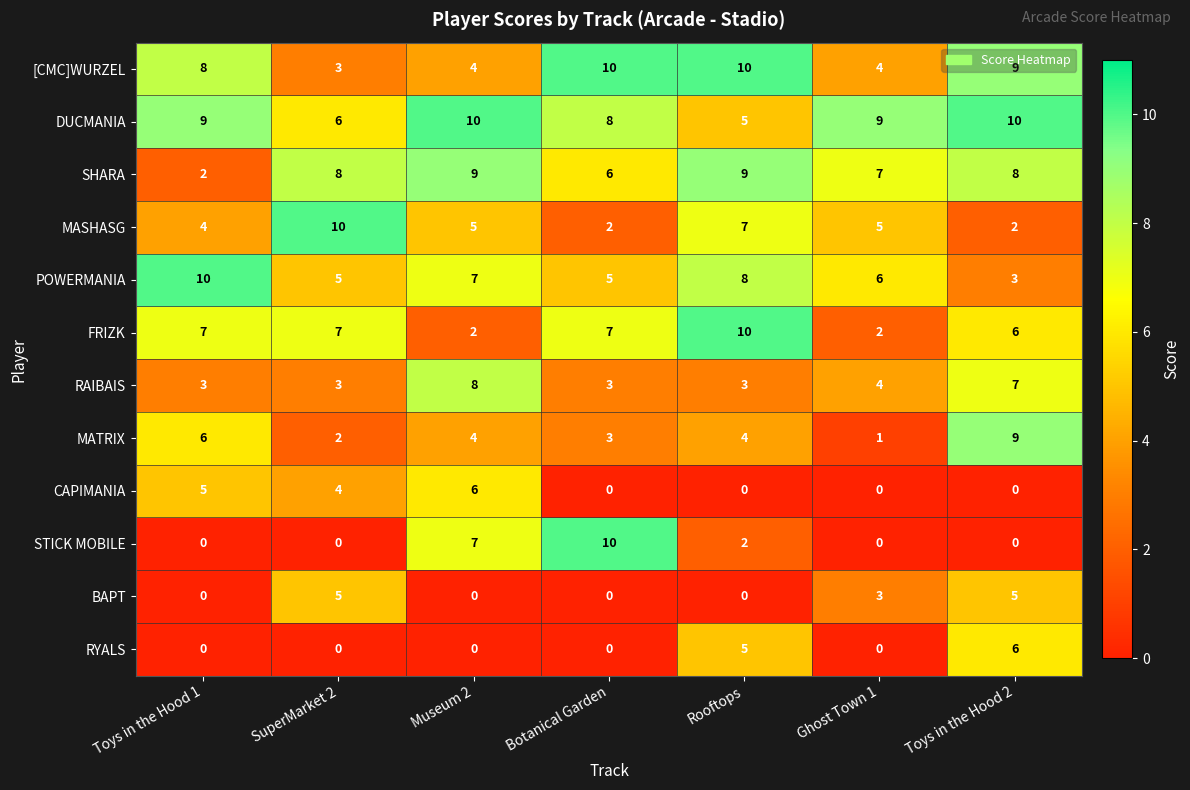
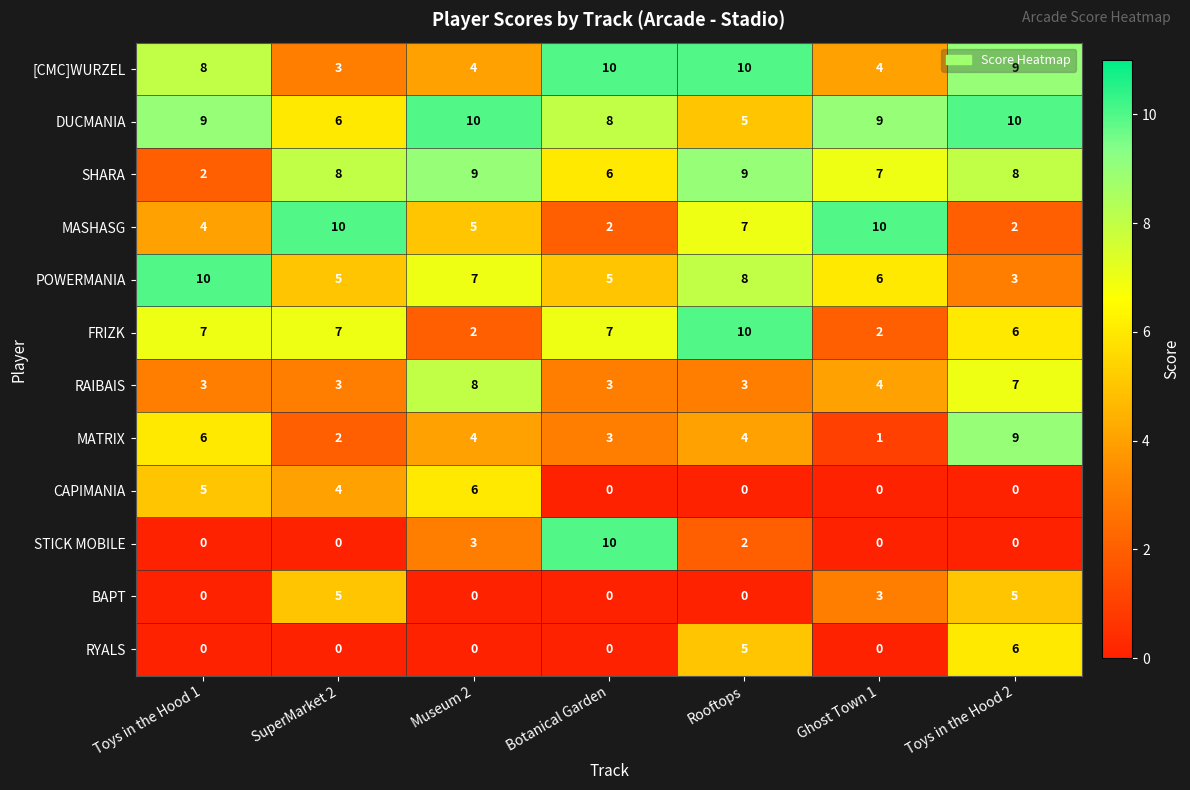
  {
    "[CMC]WURZEL": {
      "Toys in the Hood 1": 8,
      "SuperMarket 2": 3,
      "Museum 2": 4,
      "Botanical Garden": 10,
      "Rooftops": 10,
      "Ghost Town 1": 4
    },
    "DUCMANIA": {
      "Toys in the Hood 1": 9,
      "SuperMarket 2": 6,
      "Museum 2": 10,
      "Botanical Garden": 8,
      "Rooftops": 5,
      "Ghost Town 1": 9,
      "Toys in the Hood 2": 10
    },
    "SHARA": {
      "Toys in the Hood 1": 2,
      "SuperMarket 2": 8,
      "Museum 2": 9,
      "Botanical Garden": 6,
      "Rooftops": 9,
      "Ghost Town 1": 7,
      "Toys in the Hood 2": 8
    },
    "MASHASG": {
      "Toys in the Hood 1": 4,
      "SuperMarket 2": 10,
      "Museum 2": 5,
      "Botanical Garden": 2,
      "Rooftops": 7,
-     "Ghost Town 1": 5,
+     "Ghost Town 1": 10,
      "Toys in the Hood 2": 2
    },
    "POWERMANIA": {
      "Toys in the Hood 1": 10,
      "SuperMarket 2": 5,
      "Museum 2": 7,
      "Botanical Garden": 5,
      "Rooftops": 8,
      "Ghost Town 1": 6,
      "Toys in the Hood 2": 3
    },
    "FRIZK": {
      "Toys in the Hood 1": 7,
      "SuperMarket 2": 7,
      "Museum 2": 2,
      "Botanical Garden": 7,
      "Rooftops": 10,
      "Ghost Town 1": 2,
      "Toys in the Hood 2": 6
    },
    "RAIBAIS": {
      "Toys in the Hood 1": 3,
      "SuperMarket 2": 3,
      "Museum 2": 8,
      "Botanical Garden": 3,
      "Rooftops": 3,
      "Ghost Town 1": 4,
      "Toys in the Hood 2": 7
    },
    "MATRIX": {
      "Toys in the Hood 1": 6,
      "SuperMarket 2": 2,
      "Museum 2": 4,
      "Botanical Garden": 3,
      "Rooftops": 4,
      "Ghost Town 1": 1,
      "Toys in the Hood 2": 9
    },
    "CAPIMANIA": {
      "Toys in the Hood 1": 5,
      "SuperMarket 2": 4,
      "Museum 2": 6,
      "Botanical Garden": 0,
      "Rooftops": 0,
      "Ghost Town 1": 0,
      "Toys in the Hood 2": 0
    },
    "STICK MOBILE": {
      "Toys in the Hood 1": 0,
      "SuperMarket 2": 0,
-     "Museum 2": 7,
+     "Museum 2": 3,
      "Botanical Garden": 10,
      "Rooftops": 2,
      "Ghost Town 1": 0,
      "Toys in the Hood 2": 0
    },
    "BAPT": {
      "Toys in the Hood 1": 0,
      "SuperMarket 2": 5,
      "Museum 2": 0,
      "Botanical Garden": 0,
      "Rooftops": 0,
      "Ghost Town 1": 3,
      "Toys in the Hood 2": 5
    },
    "RYALS": {
      "Toys in the Hood 1": 0,
      "SuperMarket 2": 0,
      "Museum 2": 0,
      "Botanical Garden": 0,
      "Rooftops": 5,
      "Ghost Town 1": 0,
      "Toys in the Hood 2": 6
    }
  }
